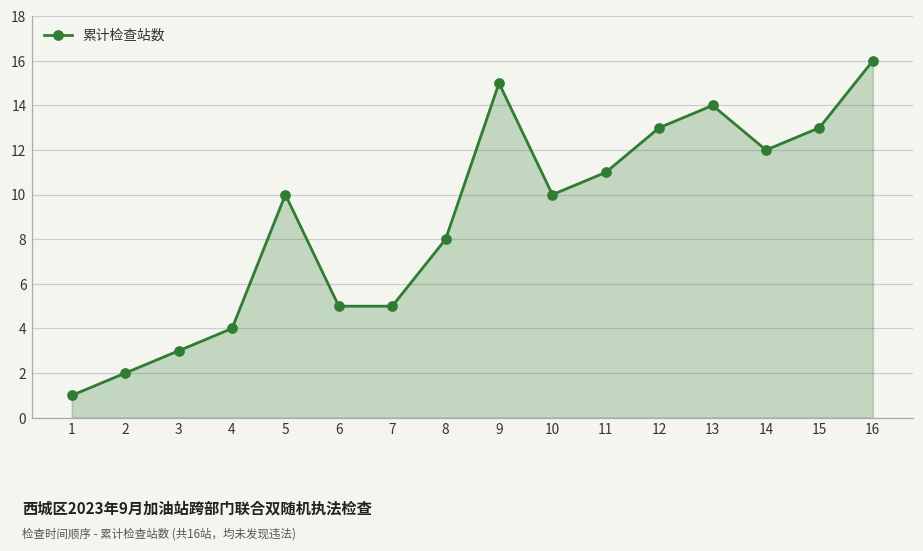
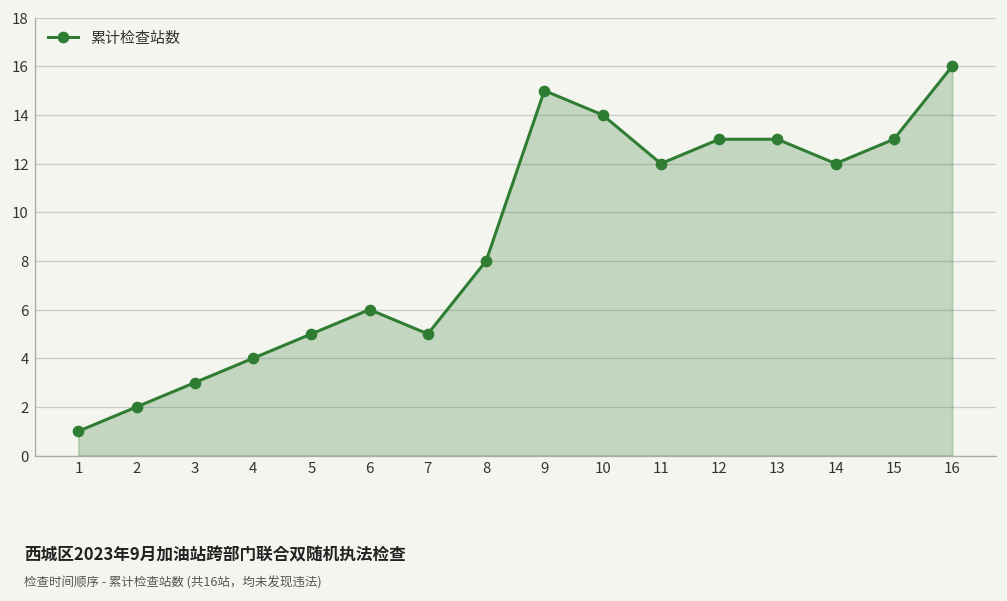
  {
    "1": 1,
    "2": 2,
    "3": 3,
    "4": 4,
-   "5": 10,
-   "6": 5,
+   "5": 5,
+   "6": 6,
    "7": 5,
    "8": 8,
    "9": 15,
-   "10": 10,
-   "11": 11,
+   "10": 14,
+   "11": 12,
    "12": 13,
-   "13": 14,
+   "13": 13,
    "14": 12,
    "15": 13,
    "16": 16
  }
